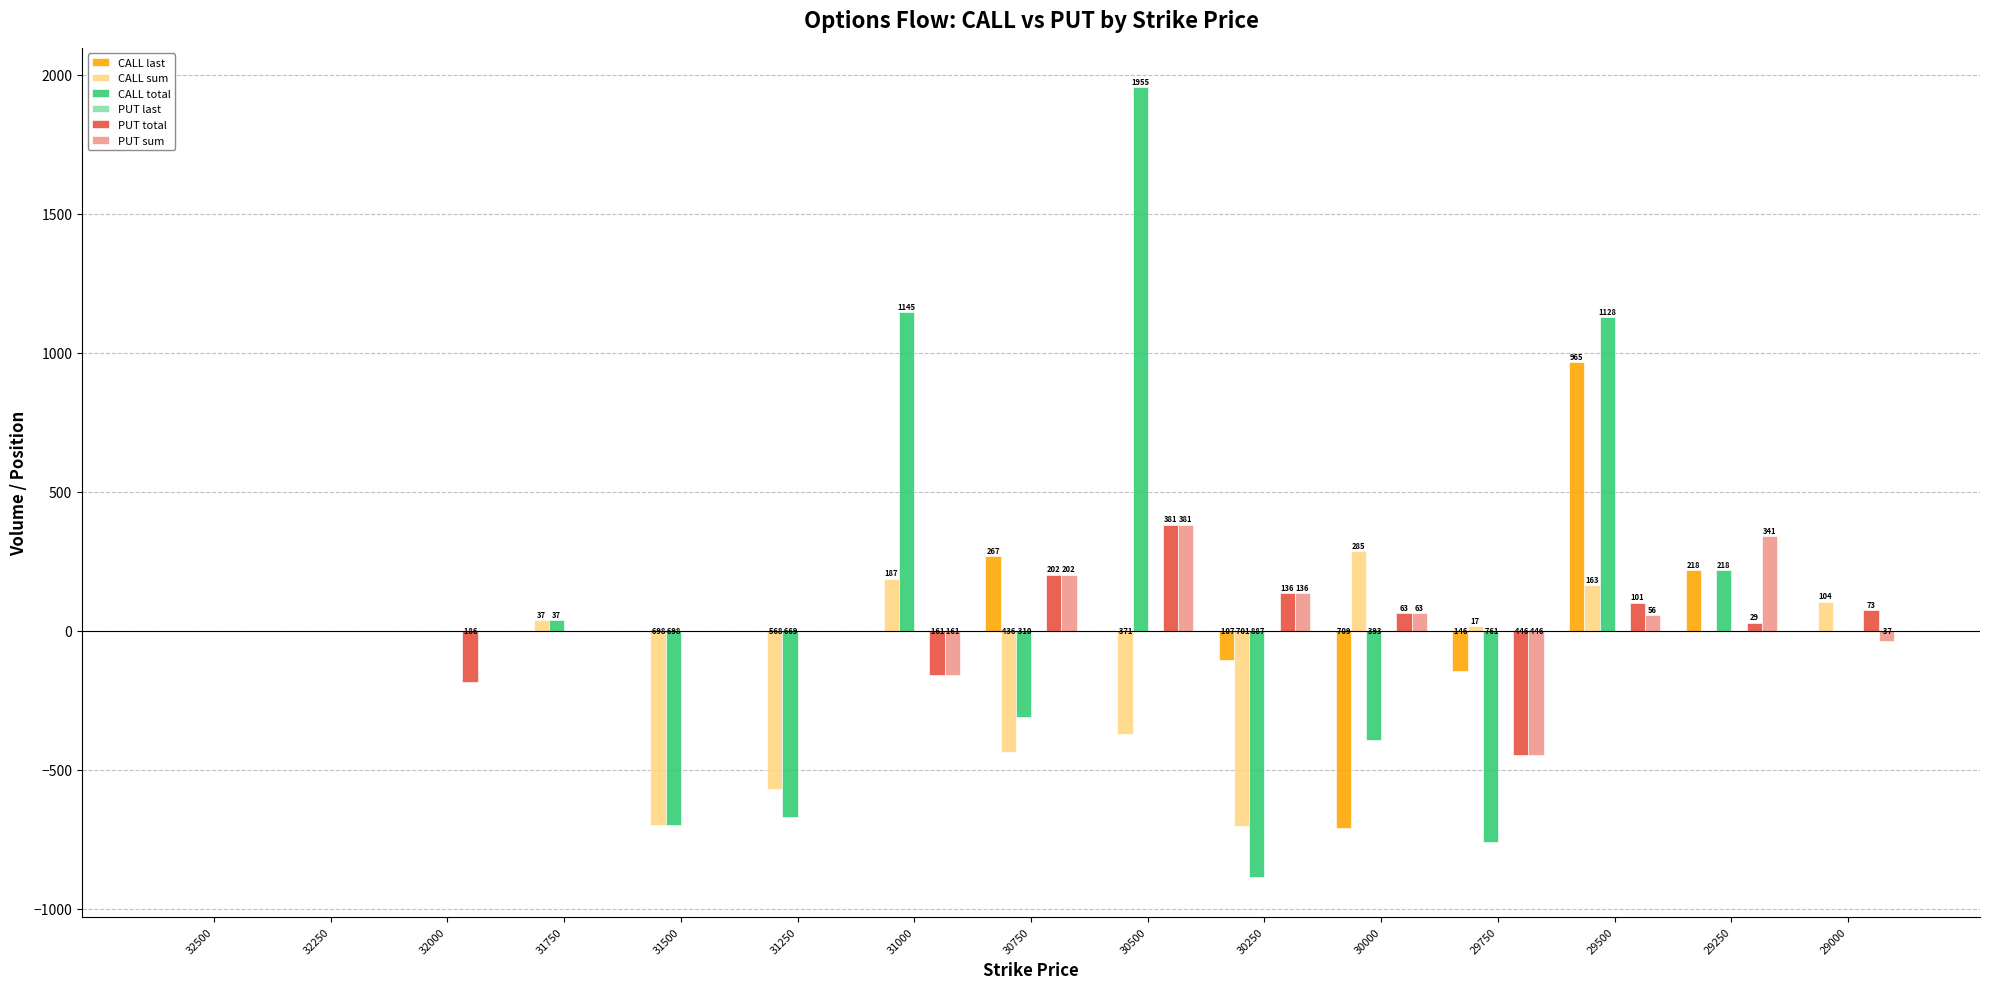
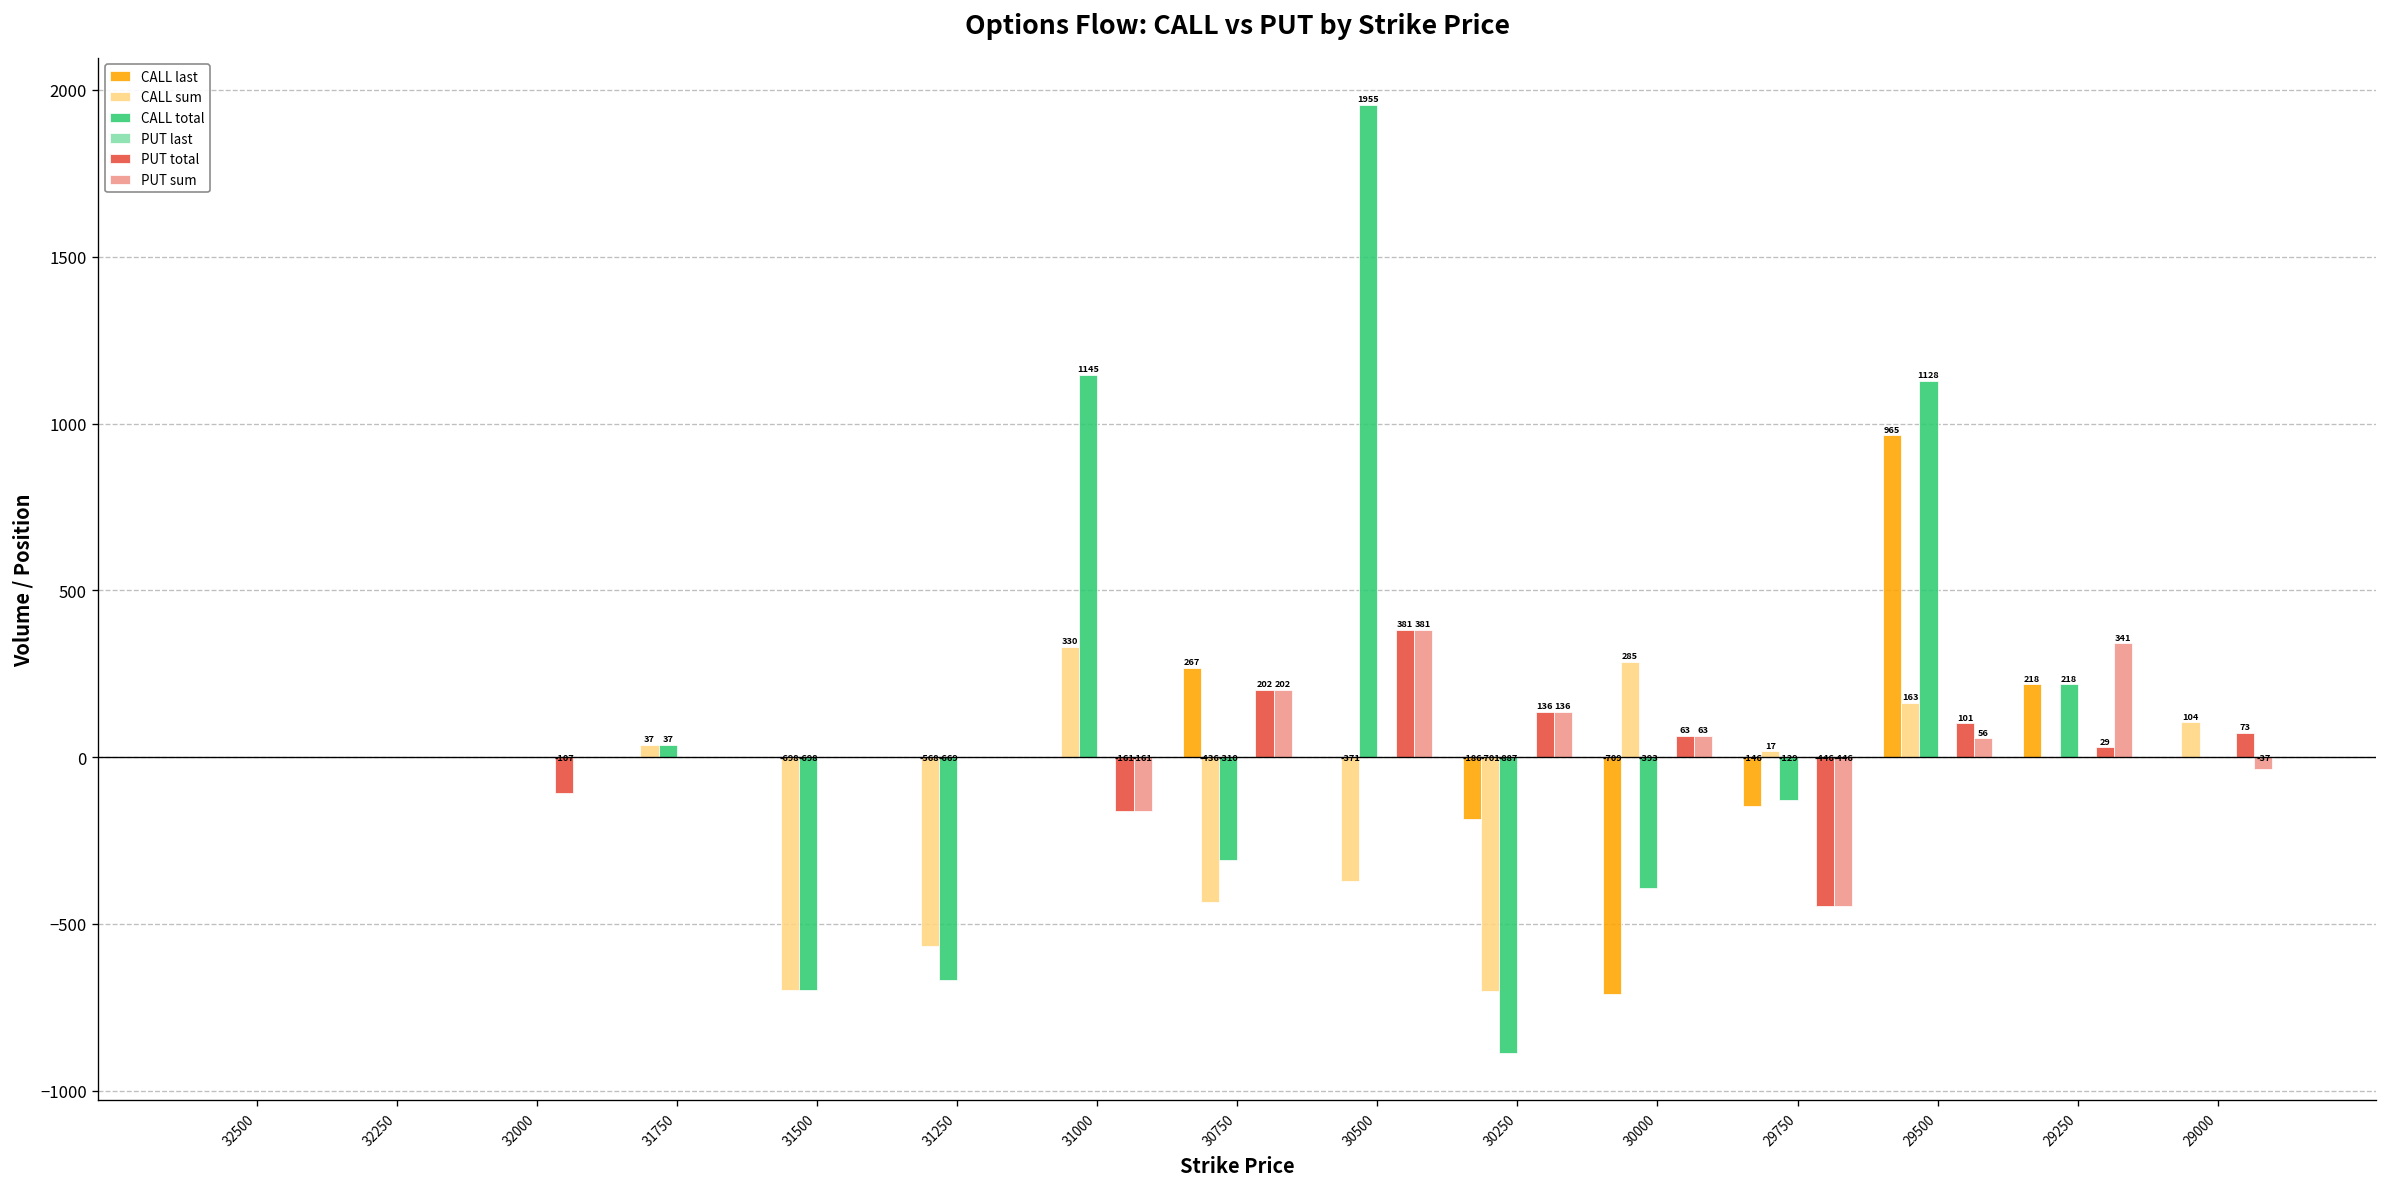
  {
    "CALL last": {
      "30750": 267,
-     "30250": -107,
+     "30250": -186,
      "29500": 965,
      "29250": 218
    },
    "CALL sum": {
      "31750": 37,
-     "31000": 187,
+     "31000": 330,
      "30000": 285,
      "29750": 17,
      "29500": 163,
      "29000": 104
    },
    "CALL total": {
      "31750": 37,
      "31000": 1145,
      "30500": 1955,
-     "29750": -761,
+     "29750": -129,
      "29500": 1128,
      "29250": 218
    },
    "PUT last": {
      "32500": 0,
      "32250": 0,
      "31750": 0,
      "30500": 0,
      "29500": 0,
      "29250": 0,
      "29000": 0
    },
    "PUT total": {
-     "32000": -186,
+     "32000": -107,
      "30750": 202,
      "30500": 381,
      "30250": 136,
      "30000": 63,
      "29500": 101,
      "29250": 29,
      "29000": 73
    },
    "PUT sum": {
      "30750": 202,
      "30500": 381,
      "30250": 136,
      "30000": 63,
      "29500": 56,
      "29250": 341,
      "29000": -37
    }
  }
